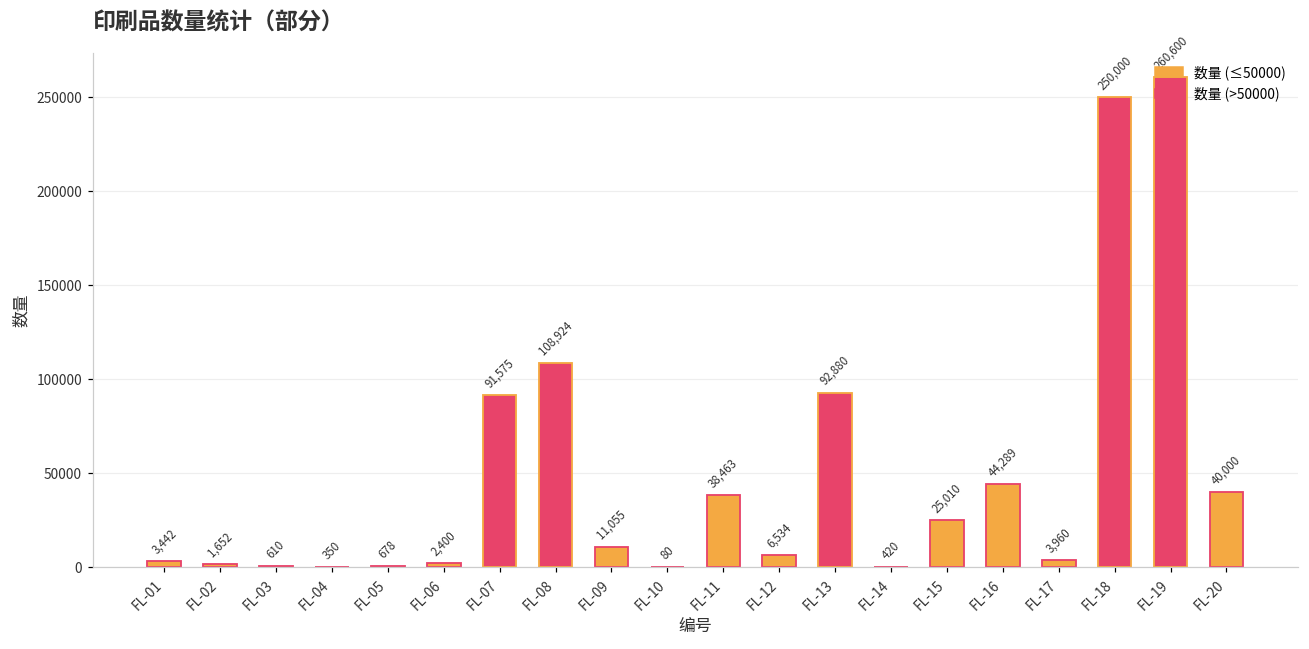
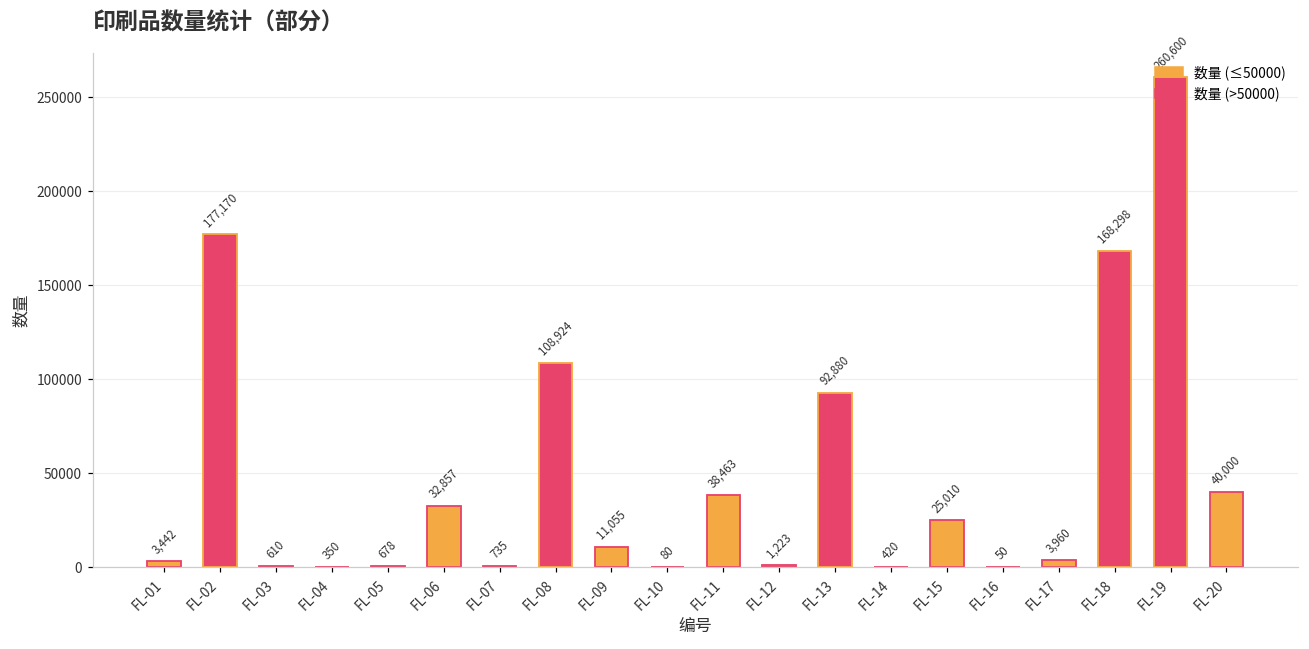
  {
    "FL-01": "3,442",
-   "FL-02": "1,652",
+   "FL-02": "177,170",
    "FL-03": "610",
    "FL-04": "350",
    "FL-05": "678",
-   "FL-06": "2,400",
-   "FL-07": "91,575",
+   "FL-06": "32,857",
+   "FL-07": "735",
    "FL-08": "108,924",
    "FL-09": "11,055",
    "FL-10": "80",
    "FL-11": "38,463",
-   "FL-12": "6,534",
+   "FL-12": "1,223",
    "FL-13": "92,880",
    "FL-14": "420",
    "FL-15": "25,010",
-   "FL-16": "44,289",
+   "FL-16": "50",
    "FL-17": "3,960",
-   "FL-18": "250,000",
+   "FL-18": "168,298",
    "FL-19": "260,600",
    "FL-20": "40,000"
  }
